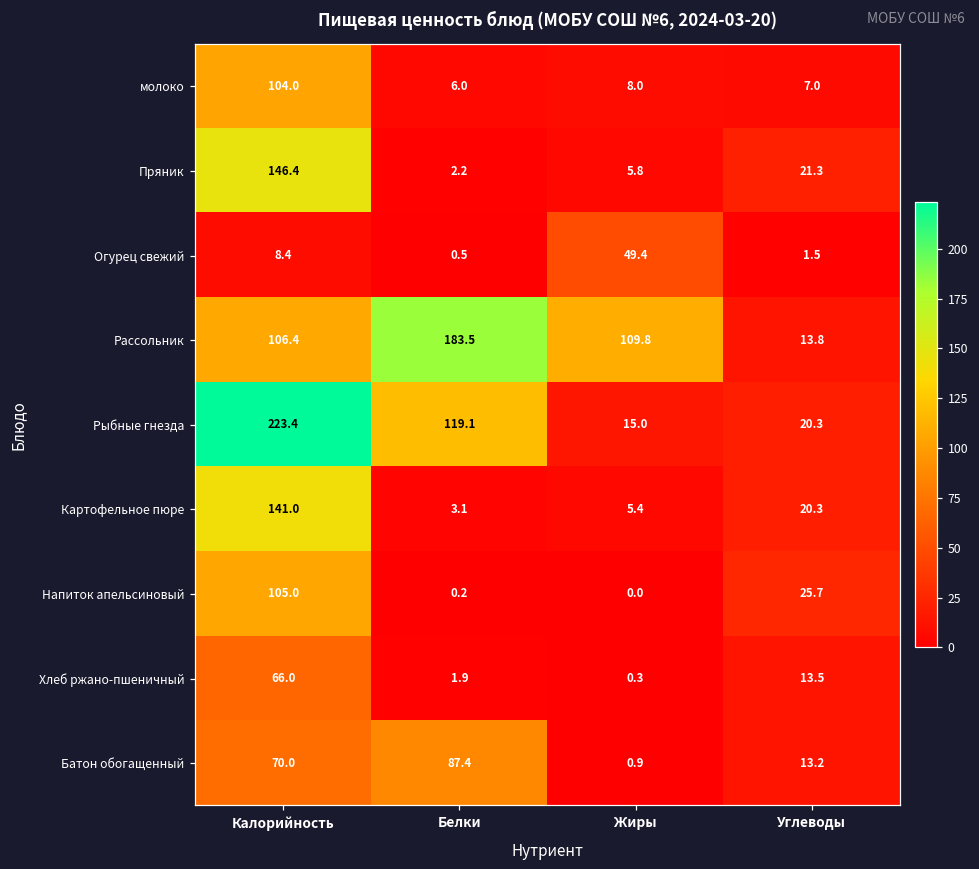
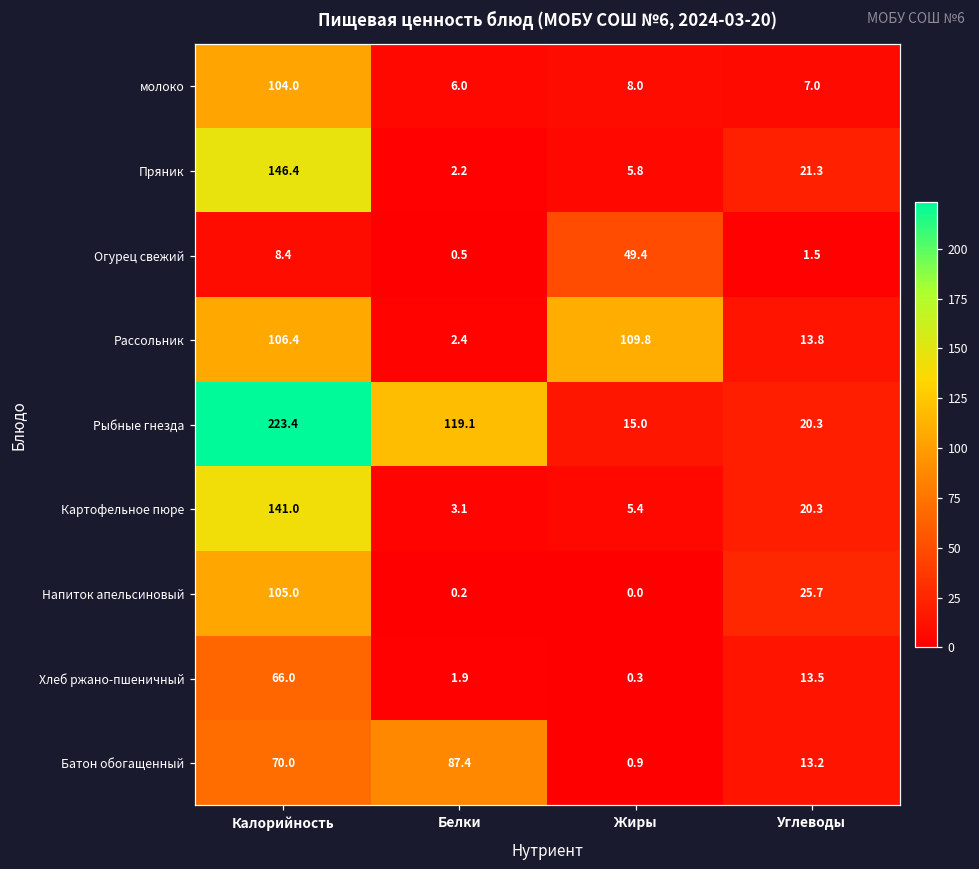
  {
    "молоко": {
      "Калорийность": 104.0,
      "Белки": 6.0,
      "Жиры": 8.0,
      "Углеводы": 7.0
    },
    "Пряник": {
      "Калорийность": 146.4,
      "Белки": 2.2,
      "Жиры": 5.8,
      "Углеводы": 21.3
    },
    "Огурец свежий": {
      "Калорийность": 8.4,
      "Белки": 0.5,
      "Жиры": 49.4,
      "Углеводы": 1.5
    },
    "Рассольник": {
      "Калорийность": 106.4,
-     "Белки": 183.5,
+     "Белки": 2.4,
      "Жиры": 109.8,
      "Углеводы": 13.8
    },
    "Рыбные гнезда": {
      "Калорийность": 223.4,
      "Белки": 119.1,
      "Жиры": 15.0,
      "Углеводы": 20.3
    },
    "Картофельное пюре": {
      "Калорийность": 141.0,
      "Белки": 3.1,
      "Жиры": 5.4,
      "Углеводы": 20.3
    },
    "Напиток апельсиновый": {
      "Калорийность": 105.0,
      "Белки": 0.2,
      "Жиры": 0.0,
      "Углеводы": 25.7
    },
    "Хлеб ржано-пшеничный": {
      "Калорийность": 66.0,
      "Белки": 1.9,
      "Жиры": 0.3,
      "Углеводы": 13.5
    },
    "Батон обогащенный": {
      "Калорийность": 70.0,
      "Белки": 87.4,
      "Жиры": 0.9,
      "Углеводы": 13.2
    }
  }
